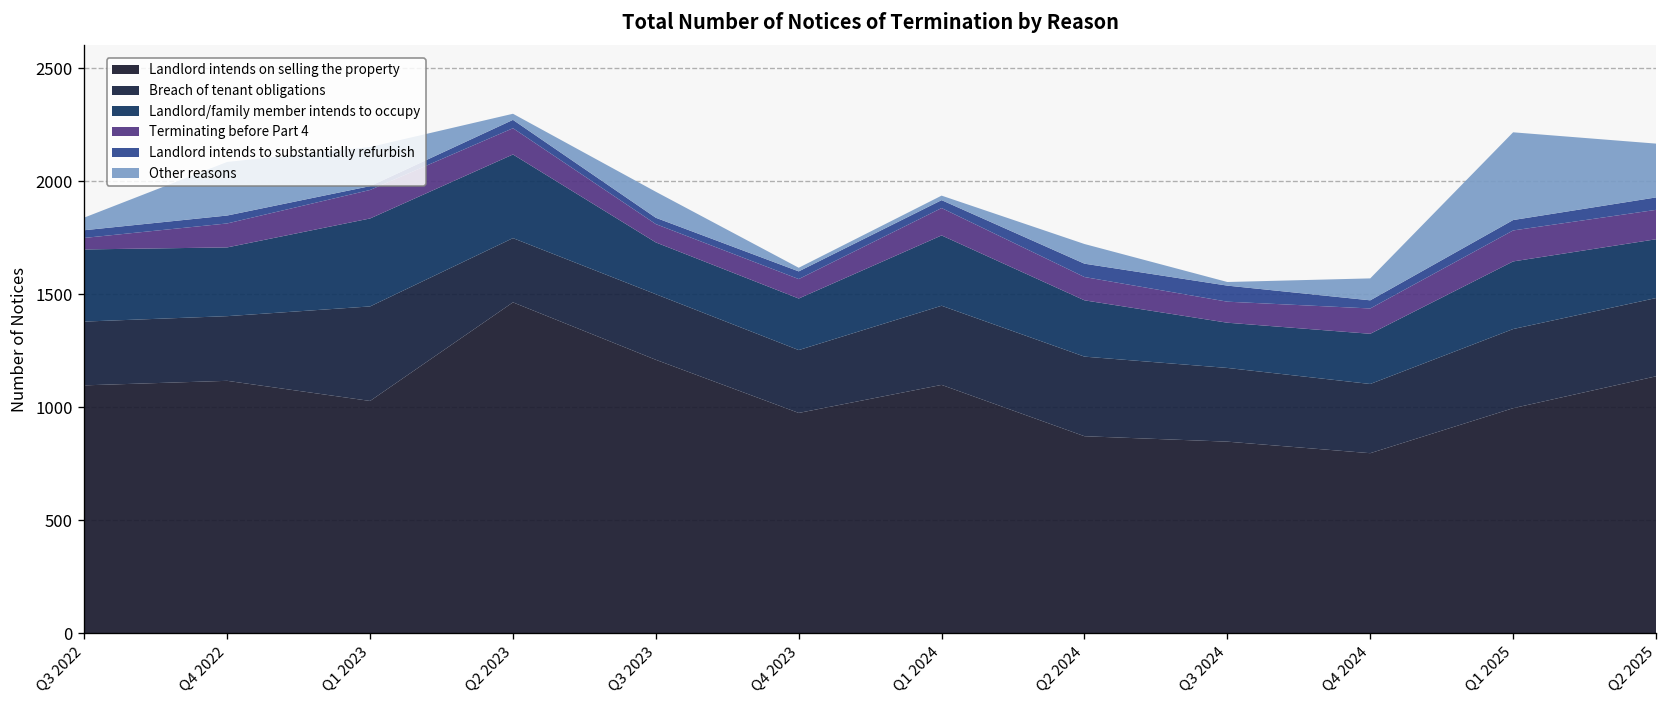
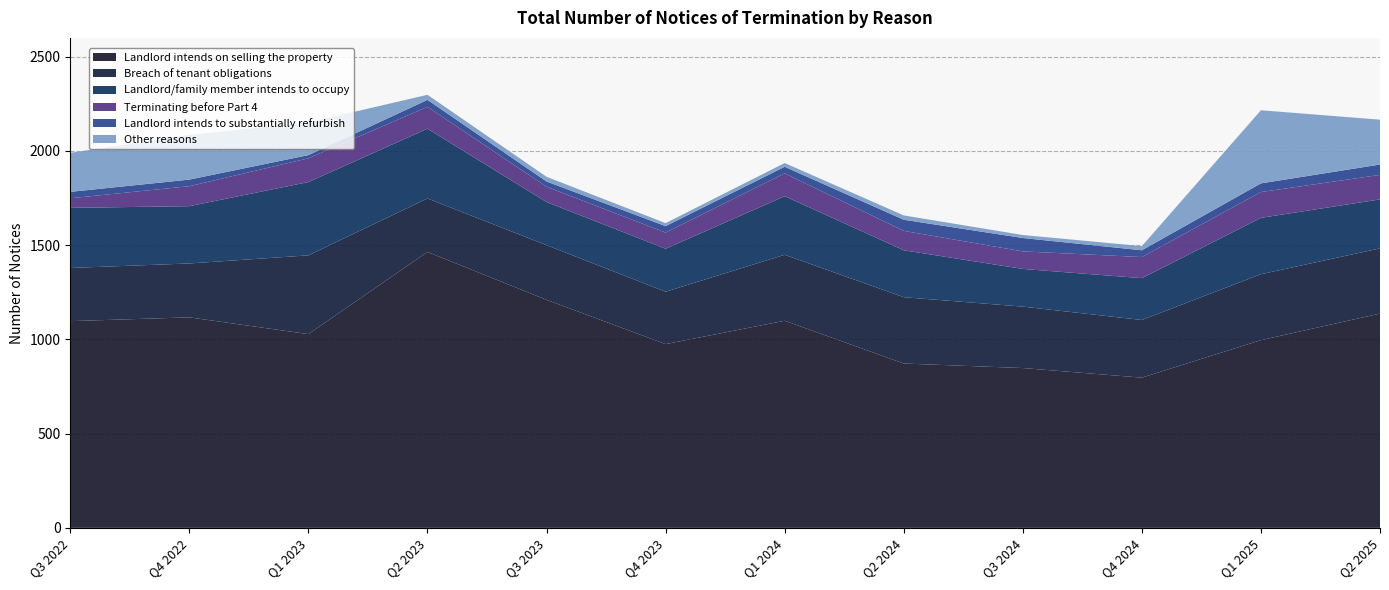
  {
    "Other reasons": {
-     "Q3 2022": 60,
+     "Q3 2022": 210,
      "Q2 2023": 30,
-     "Q3 2023": 120,
+     "Q3 2023": 30,
      "Q4 2023": 20,
      "Q1 2024": 20,
-     "Q2 2024": 90,
+     "Q2 2024": 20,
      "Q3 2024": 20,
-     "Q4 2024": 100,
+     "Q4 2024": 20,
      "Q1 2025": 390,
      "Q2 2025": 240
    }
  }
